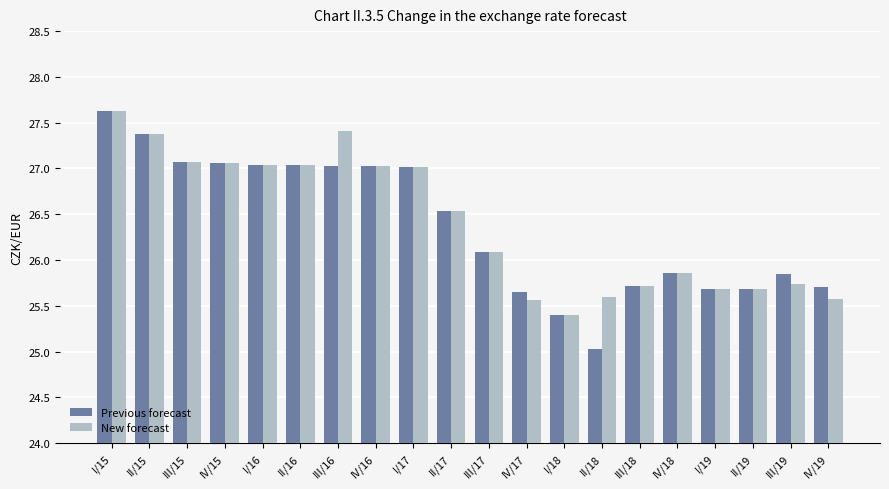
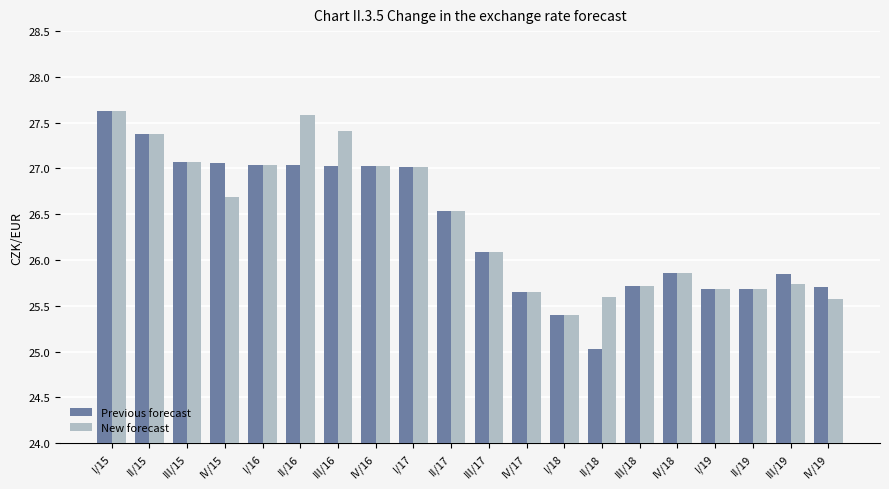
  {
    "Previous forecast": {
      "I/15": 27.6,
      "II/15": 27.4,
      "III/15": 27.1,
      "IV/15": 27.1,
      "I/16": 27.0,
      "II/16": 27.0,
      "III/16": 27.0,
      "IV/16": 27.0,
      "I/17": 27.0,
      "II/17": 26.5,
      "III/17": 26.1,
      "IV/17": 25.7,
      "I/18": 25.4,
      "II/18": 25.0,
      "III/18": 25.7,
      "IV/18": 25.9,
      "I/19": 25.7,
      "II/19": 25.7,
      "III/19": 25.9,
      "IV/19": 25.7
    },
    "New forecast": {
      "I/15": 27.6,
      "II/15": 27.4,
      "III/15": 27.1,
-     "IV/15": 27.1,
+     "IV/15": 26.7,
      "I/16": 27.0,
-     "II/16": 27.0,
+     "II/16": 27.6,
      "III/16": 27.4,
      "IV/16": 27.0,
      "I/17": 27.0,
      "II/17": 26.5,
      "III/17": 26.1,
-     "IV/17": 25.6,
+     "IV/17": 25.7,
      "I/18": 25.4,
      "II/18": 25.6,
      "III/18": 25.7,
      "IV/18": 25.9,
      "I/19": 25.7,
      "II/19": 25.7,
      "III/19": 25.7,
      "IV/19": 25.6
    }
  }
